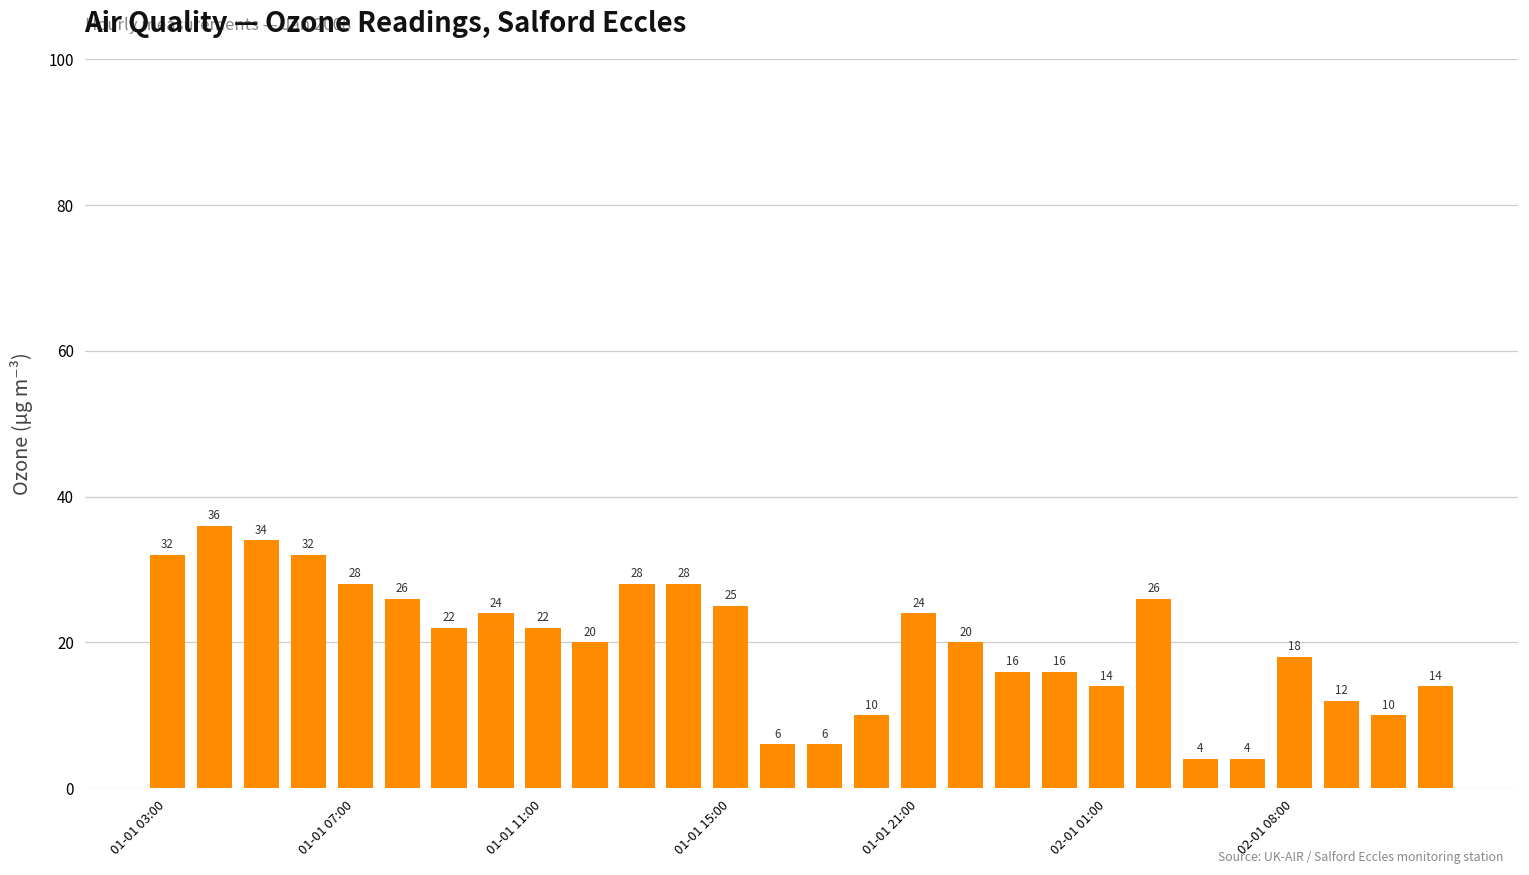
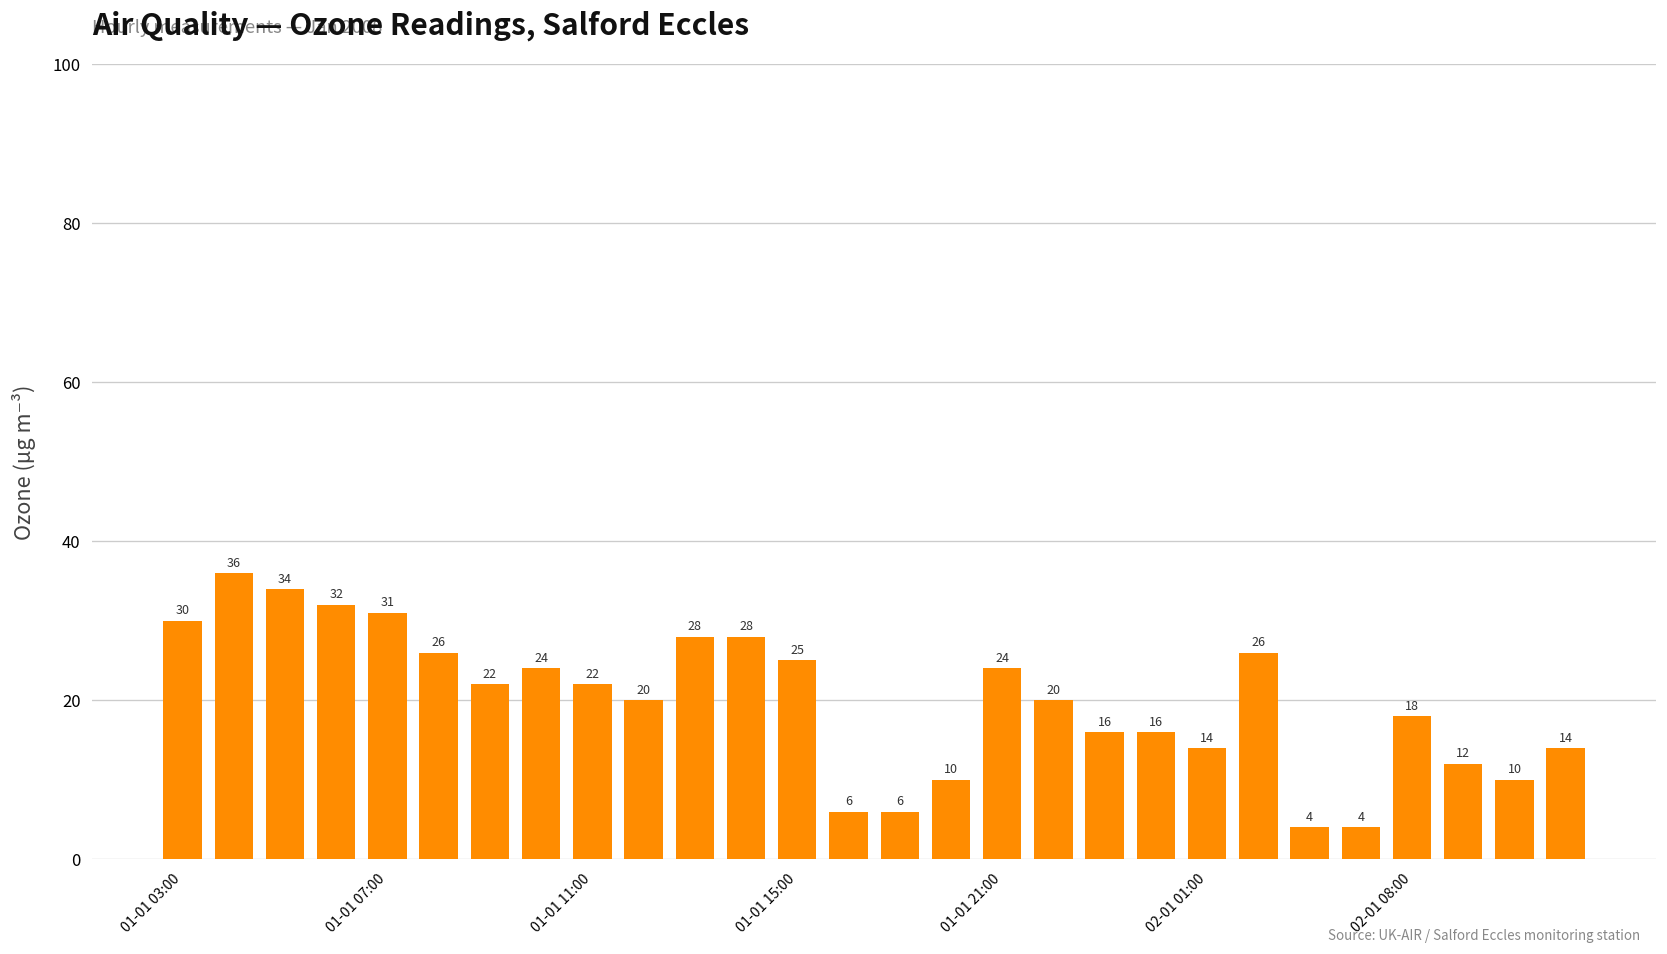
  {
-   "01-01 03:00": 32,
-   "01-01 07:00": 28,
+   "01-01 03:00": 30,
+   "01-01 07:00": 31,
    "01-01 11:00": 22,
    "01-01 15:00": 25,
    "01-01 21:00": 24,
    "02-01 01:00": 14,
    "02-01 08:00": 18
  }
